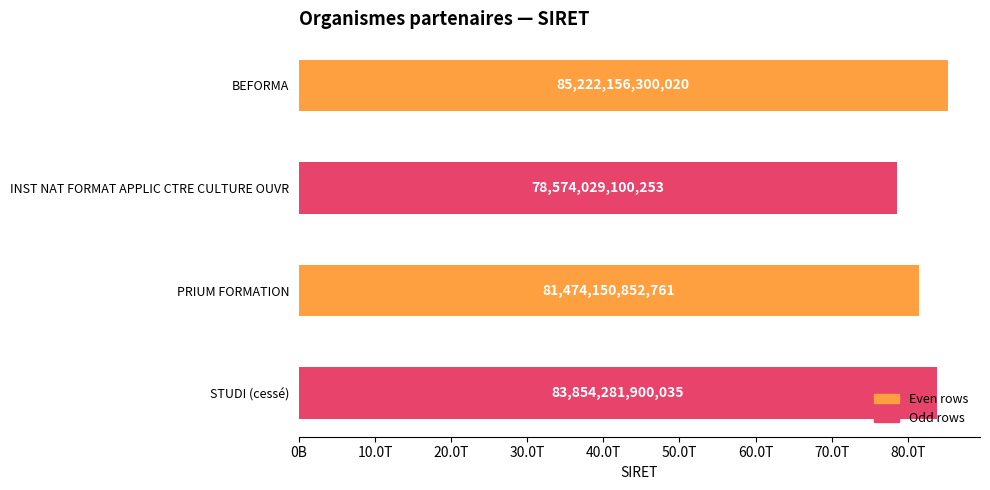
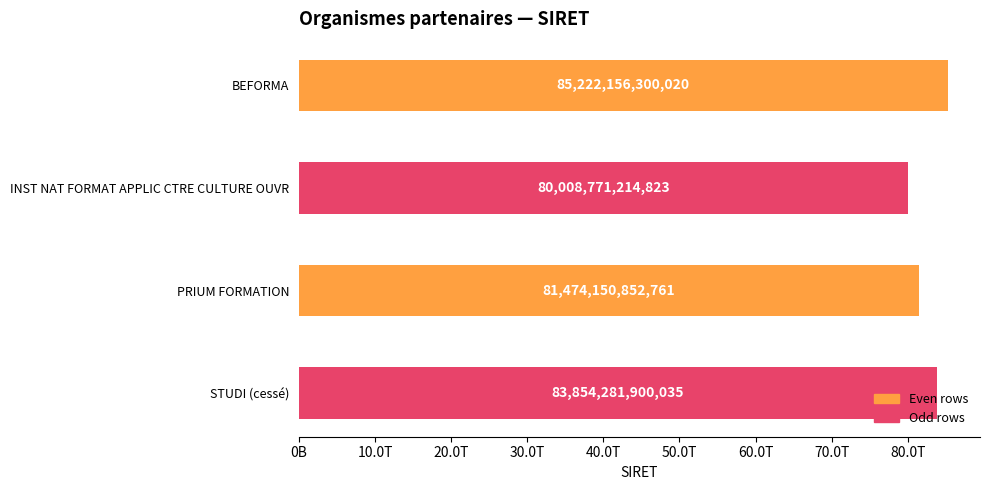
  {
    "BEFORMA": "85,222,156,300,020",
-   "INST NAT FORMAT APPLIC CTRE CULTURE OUVR": "78,574,029,100,253",
+   "INST NAT FORMAT APPLIC CTRE CULTURE OUVR": "80,008,771,214,823",
    "PRIUM FORMATION": "81,474,150,852,761",
    "STUDI (cessé)": "83,854,281,900,035"
  }
